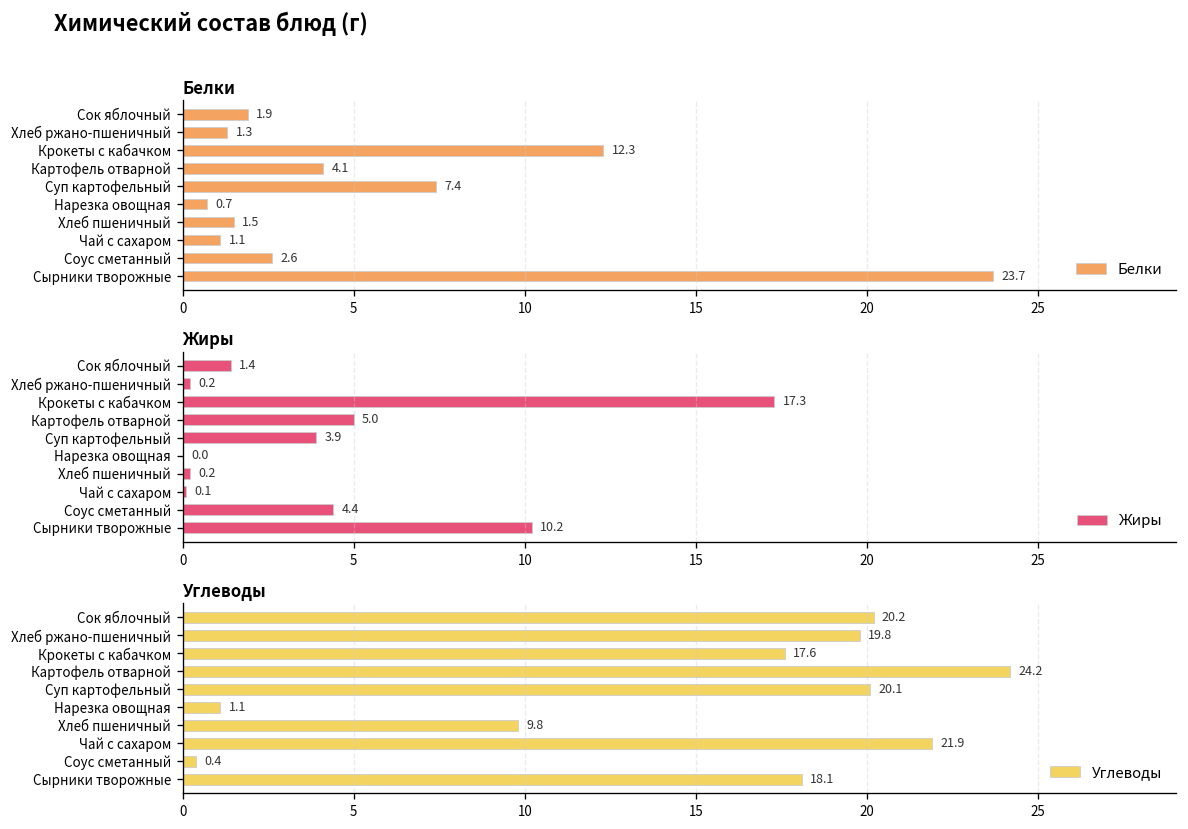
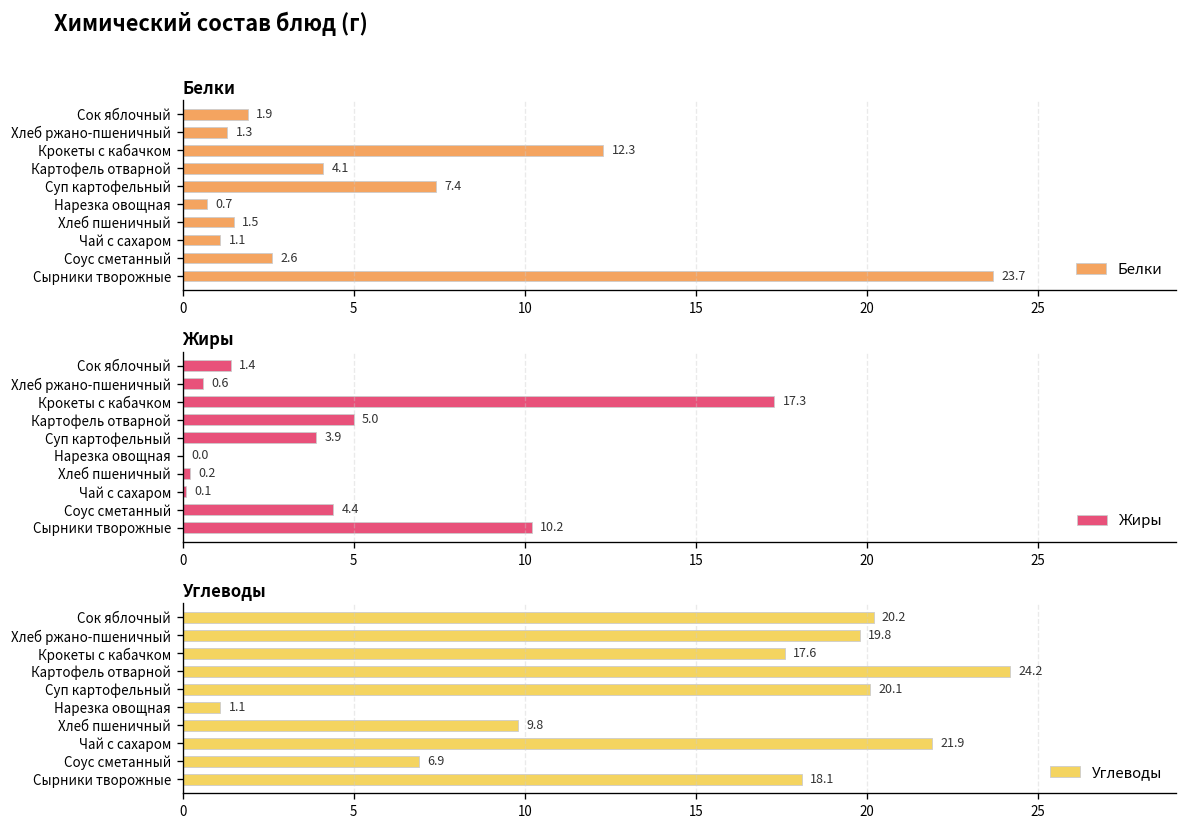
  {
    "Белки": {
      "Сок яблочный": 1.9,
      "Хлеб ржано-пшеничный": 1.3,
      "Крокеты с кабачком": 12.3,
      "Картофель отварной": 4.1,
      "Суп картофельный": 7.4,
      "Нарезка овощная": 0.7,
      "Хлеб пшеничный": 1.5,
      "Чай с сахаром": 1.1,
      "Соус сметанный": 2.6,
      "Сырники творожные": 23.7
    },
    "Жиры": {
      "Сок яблочный": 1.4,
-     "Хлеб ржано-пшеничный": 0.2,
+     "Хлеб ржано-пшеничный": 0.6,
      "Крокеты с кабачком": 17.3,
      "Картофель отварной": 5.0,
      "Суп картофельный": 3.9,
      "Нарезка овощная": 0.0,
      "Хлеб пшеничный": 0.2,
      "Чай с сахаром": 0.1,
      "Соус сметанный": 4.4,
      "Сырники творожные": 10.2
    },
    "Углеводы": {
      "Сок яблочный": 20.2,
      "Хлеб ржано-пшеничный": 19.8,
      "Крокеты с кабачком": 17.6,
      "Картофель отварной": 24.2,
      "Суп картофельный": 20.1,
      "Нарезка овощная": 1.1,
      "Хлеб пшеничный": 9.8,
      "Чай с сахаром": 21.9,
-     "Соус сметанный": 0.4,
+     "Соус сметанный": 6.9,
      "Сырники творожные": 18.1
    }
  }
